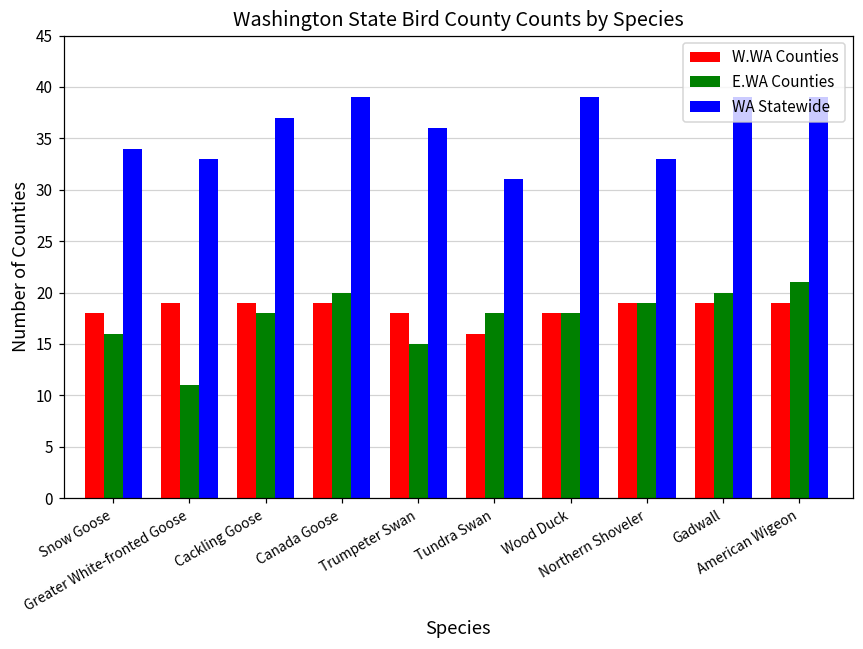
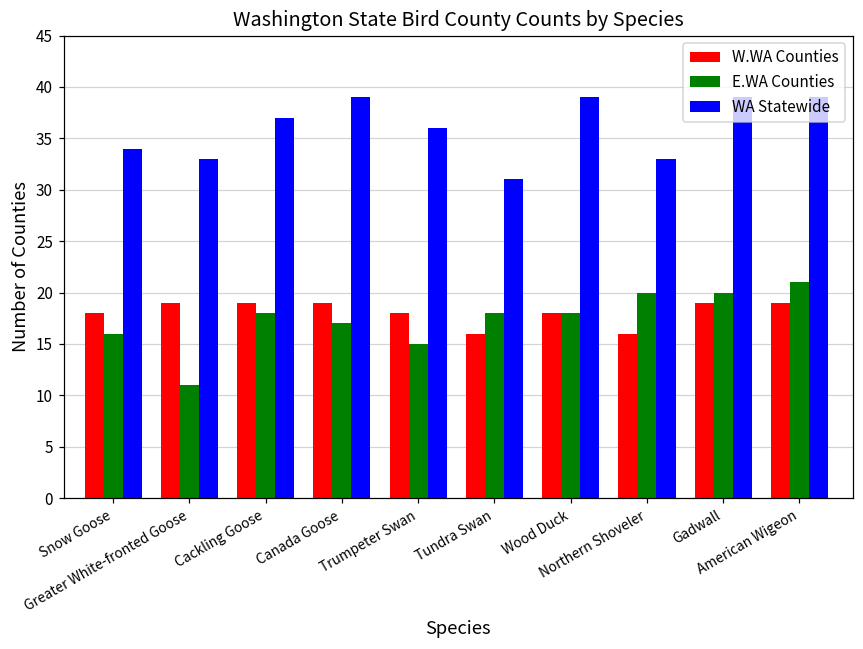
  {
    "W.WA Counties": {
      "Snow Goose": 18,
      "Greater White-fronted Goose": 19,
      "Cackling Goose": 19,
      "Canada Goose": 19,
      "Trumpeter Swan": 18,
      "Tundra Swan": 16,
      "Wood Duck": 18,
-     "Northern Shoveler": 19,
+     "Northern Shoveler": 16,
      "Gadwall": 19,
      "American Wigeon": 19
    },
    "E.WA Counties": {
      "Snow Goose": 16,
      "Greater White-fronted Goose": 11,
      "Cackling Goose": 18,
-     "Canada Goose": 20,
+     "Canada Goose": 17,
      "Trumpeter Swan": 15,
      "Tundra Swan": 18,
      "Wood Duck": 18,
-     "Northern Shoveler": 19,
+     "Northern Shoveler": 20,
      "Gadwall": 20,
      "American Wigeon": 21
    },
    "WA Statewide": {
      "Snow Goose": 34,
      "Greater White-fronted Goose": 33,
      "Cackling Goose": 37,
      "Canada Goose": 39,
      "Trumpeter Swan": 36,
      "Tundra Swan": 31,
      "Wood Duck": 39,
      "Northern Shoveler": 33
    }
  }
